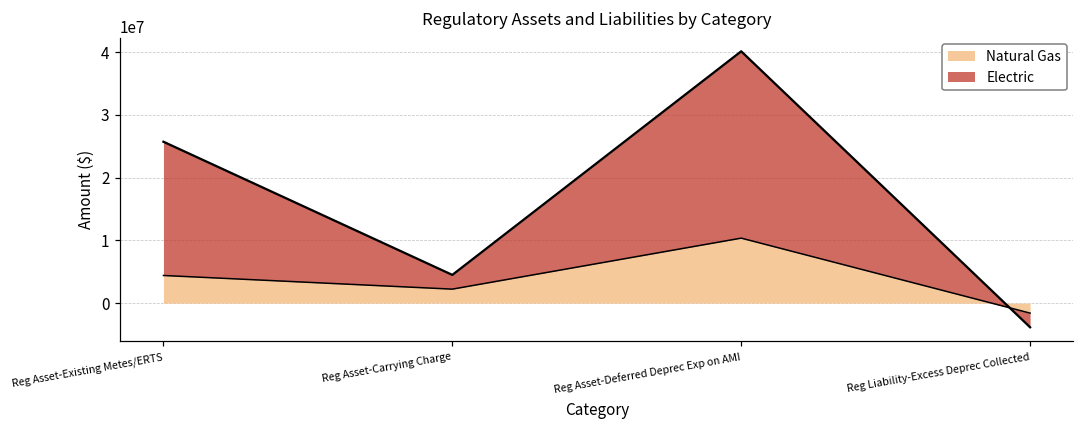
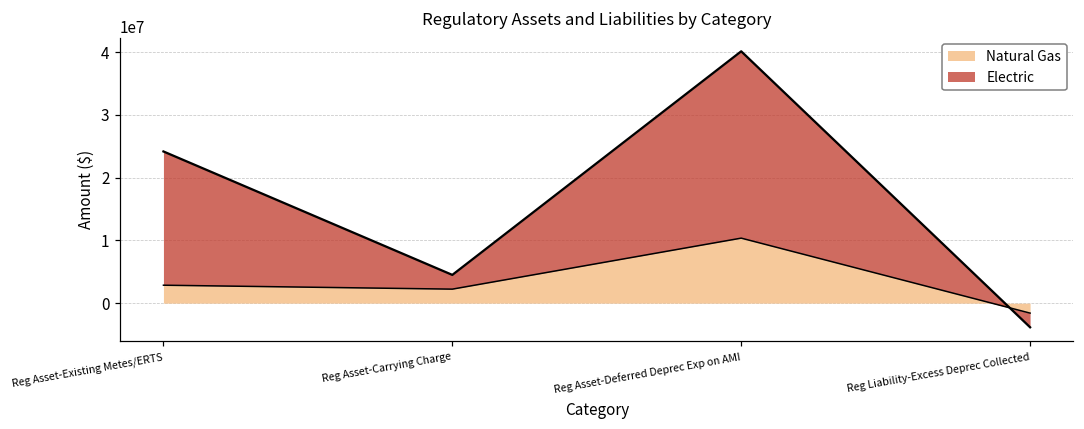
  {
    "Natural Gas": {
-     "Reg Asset-Existing Metes/ERTS": 4000000,
+     "Reg Asset-Existing Metes/ERTS": 3000000,
      "Reg Liability-Excess Deprec Collected": 2000000
    }
  }
